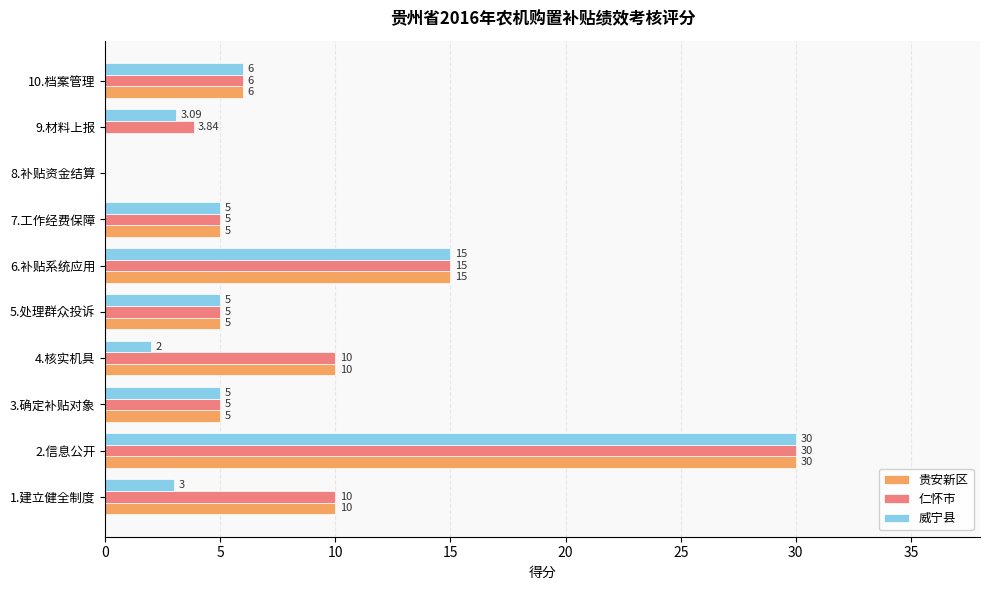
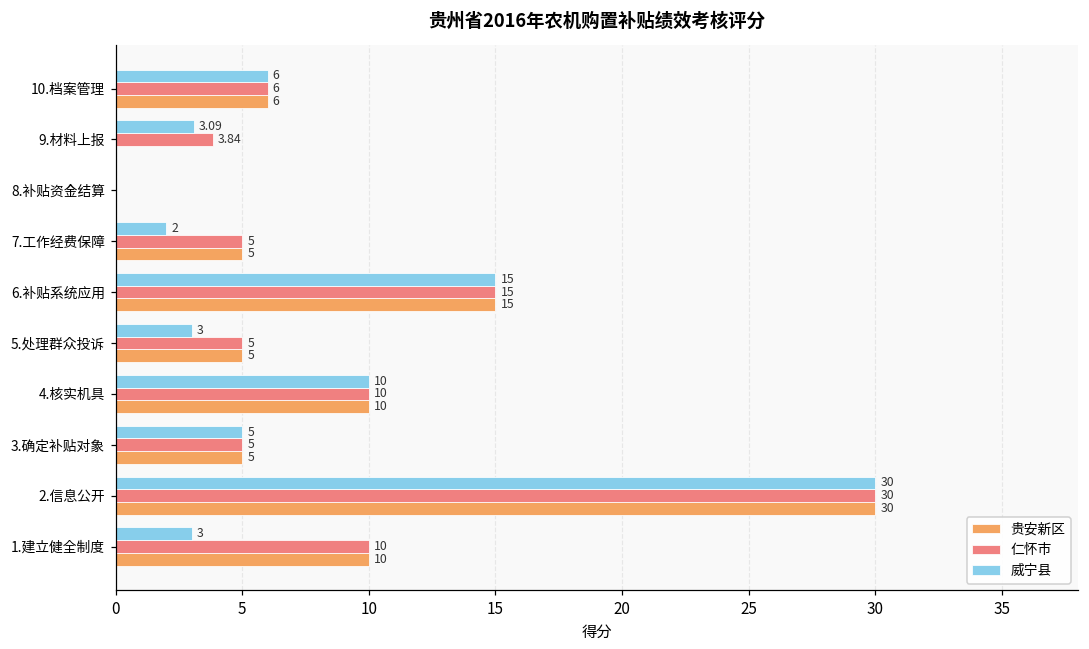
  {
    "威宁县": {
      "10.档案管理": 6,
      "9.材料上报": 3.09,
-     "7.工作经费保障": 5,
+     "7.工作经费保障": 2,
      "6.补贴系统应用": 15,
-     "5.处理群众投诉": 5,
-     "4.核实机具": 2,
+     "5.处理群众投诉": 3,
+     "4.核实机具": 10,
      "3.确定补贴对象": 5,
      "2.信息公开": 30,
      "1.建立健全制度": 3
    }
  }
